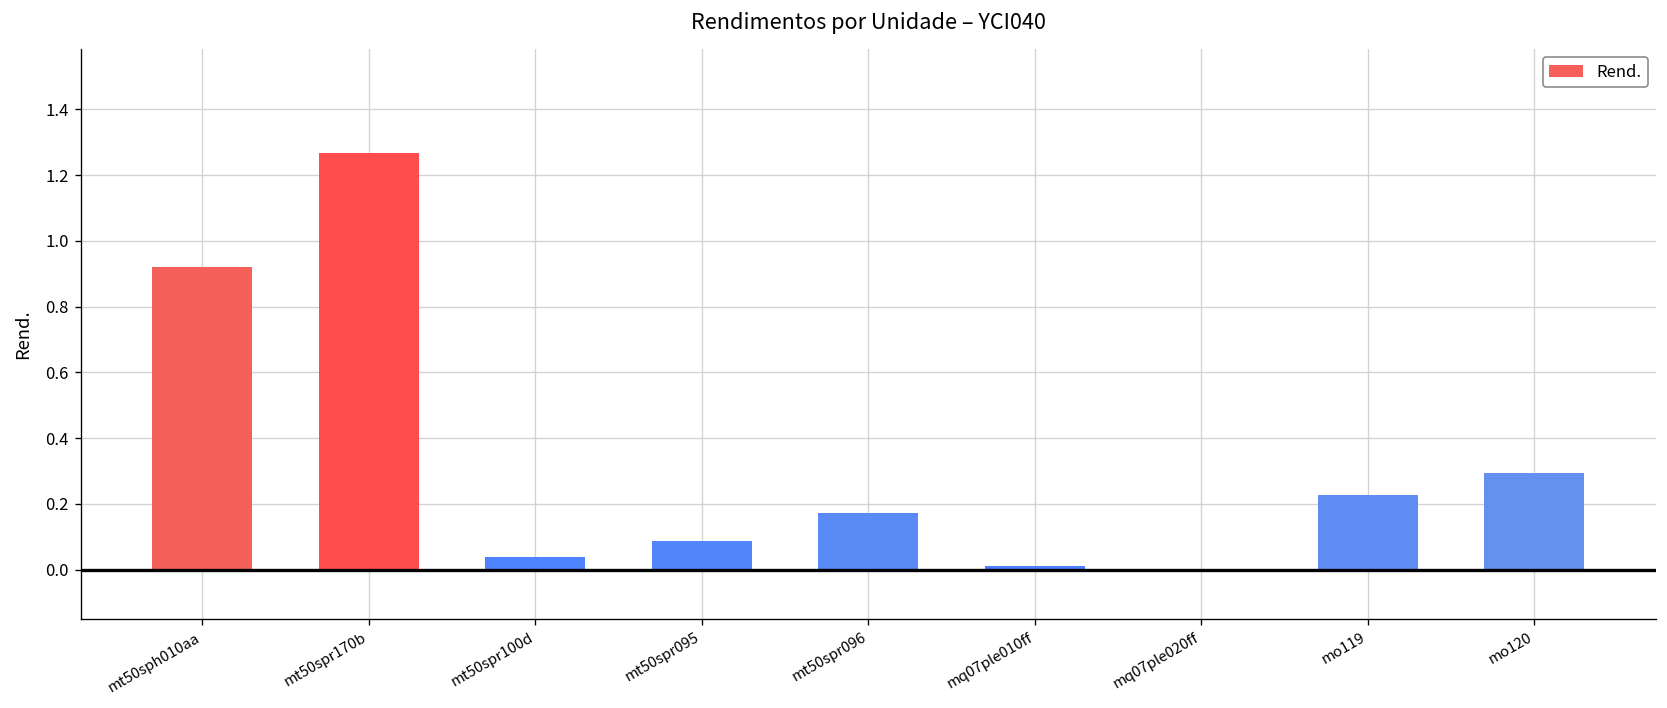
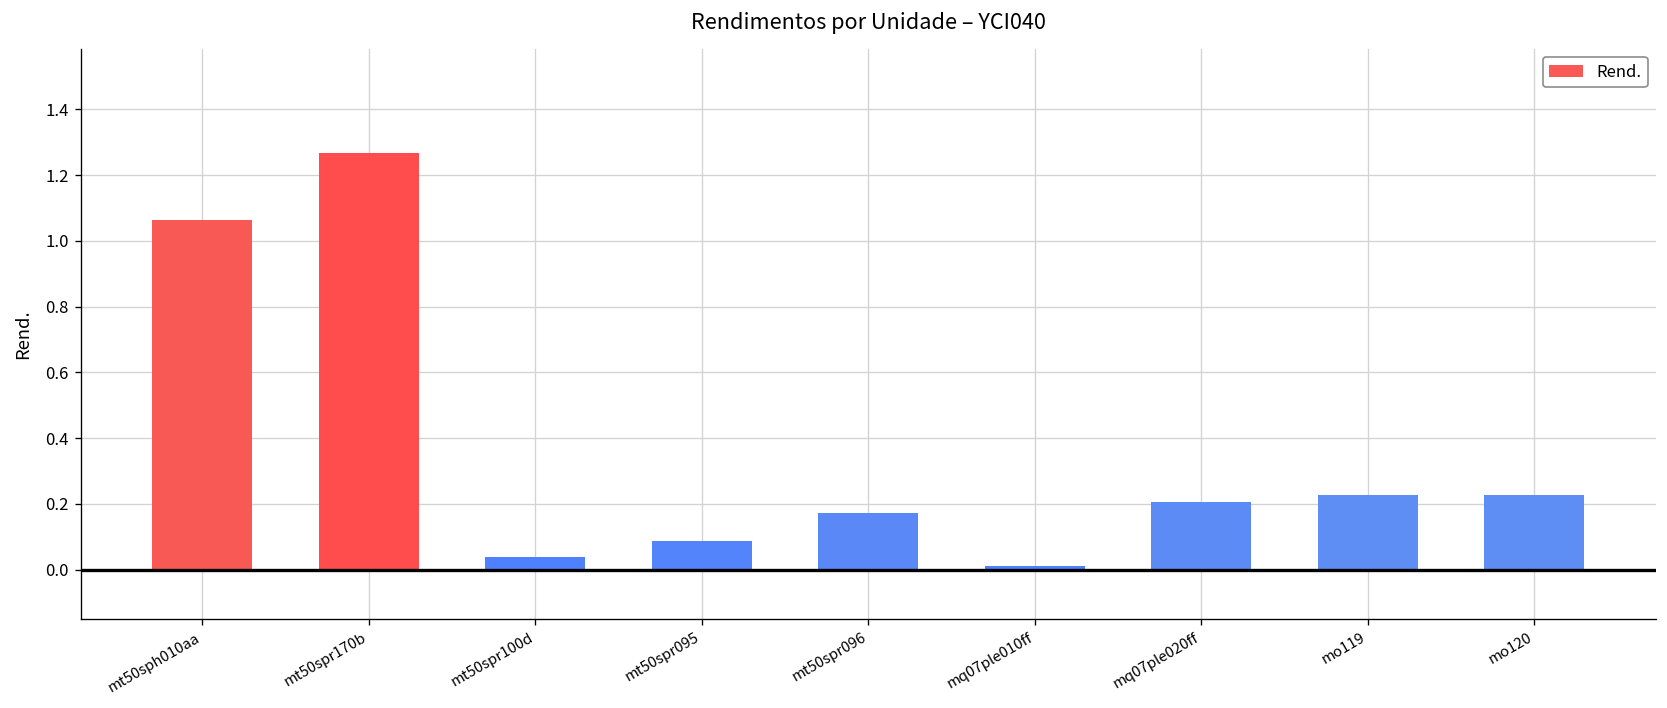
  {
-   "mt50sph010aa": 0.92,
+   "mt50sph010aa": 1.06,
    "mt50spr170b": 1.27,
    "mt50spr100d": 0.04,
    "mt50spr095": 0.09,
    "mt50spr096": 0.17,
    "mq07ple010ff": 0.01,
-   "mq07ple020ff": 0.00,
+   "mq07ple020ff": 0.21,
    "mo119": 0.23,
-   "mo120": 0.29
+   "mo120": 0.23
  }
